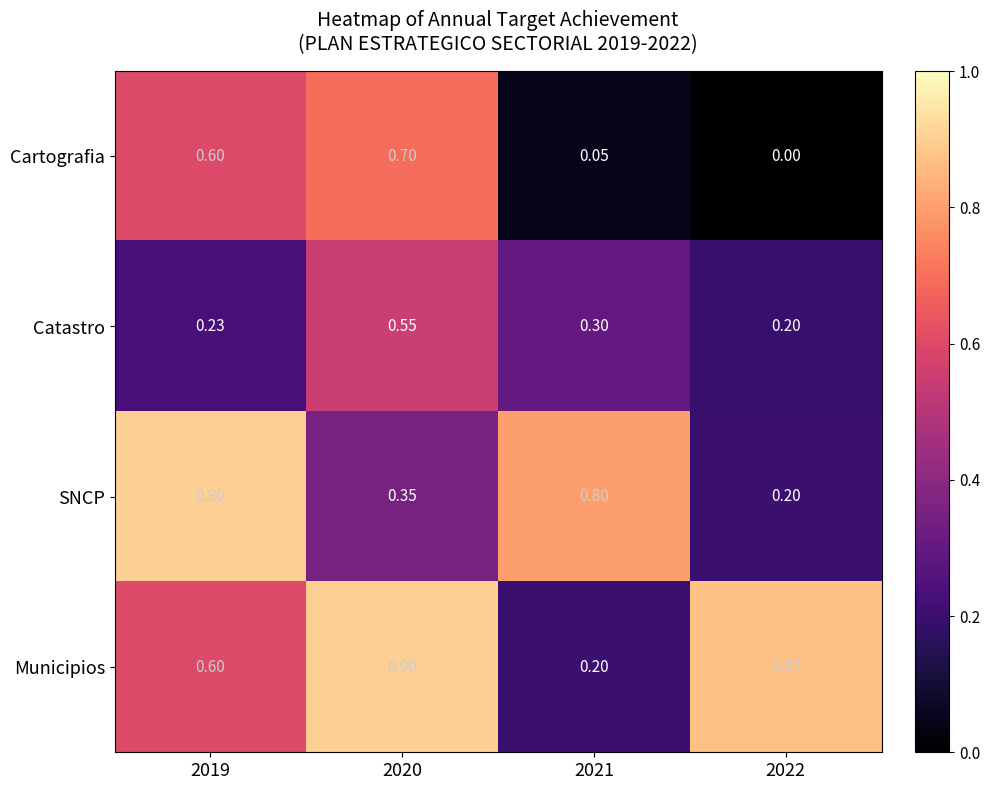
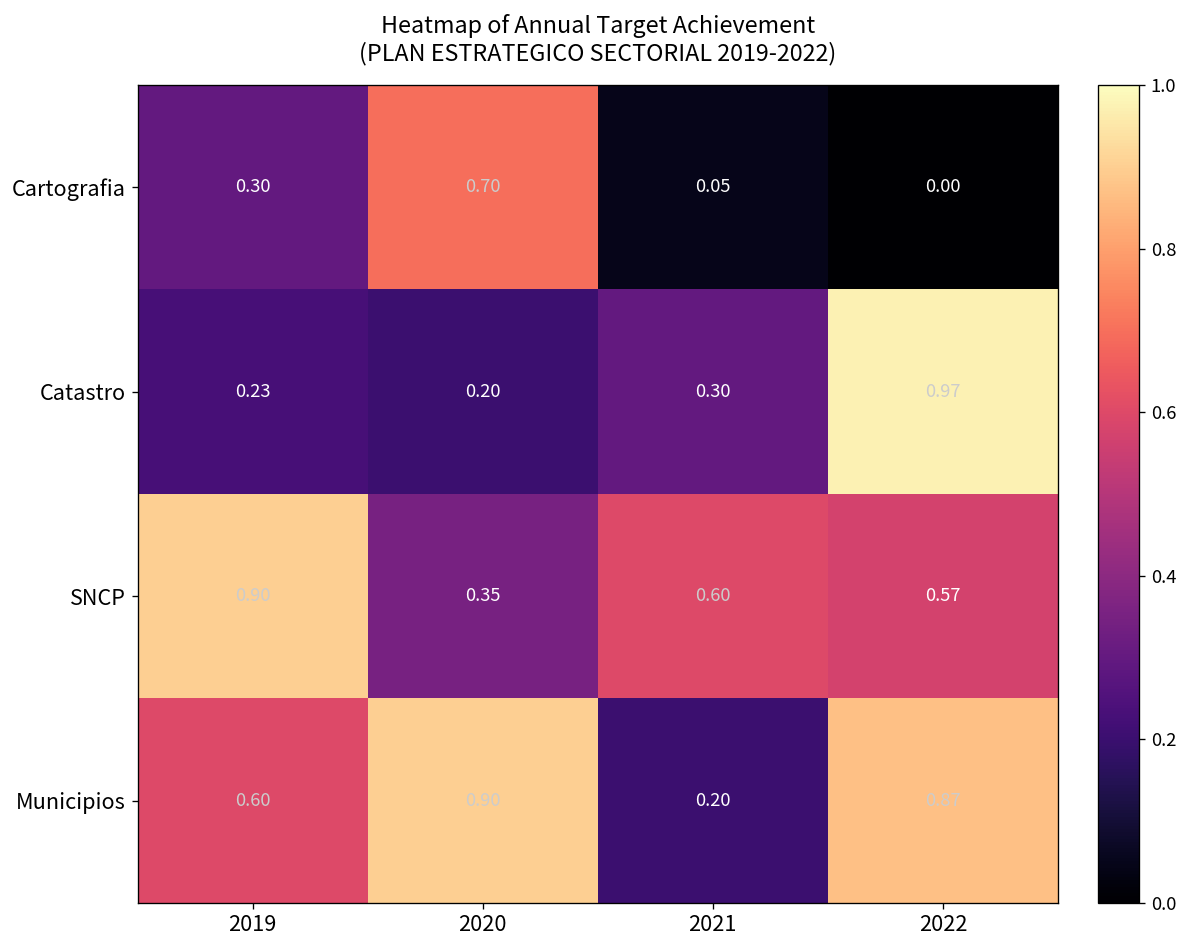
  {
    "Cartografia": {
-     "2019": 0.60,
+     "2019": 0.30,
      "2020": 0.70,
      "2021": 0.05,
      "2022": 0.00
    },
    "Catastro": {
      "2019": 0.23,
-     "2020": 0.55,
+     "2020": 0.20,
      "2021": 0.30,
-     "2022": 0.20
+     "2022": 0.97
    },
    "SNCP": {
      "2019": 0.90,
      "2020": 0.35,
-     "2021": 0.80,
-     "2022": 0.20
+     "2021": 0.60,
+     "2022": 0.57
    },
    "Municipios": {
      "2019": 0.60,
      "2020": 0.90,
      "2021": 0.20,
      "2022": 0.87
    }
  }
